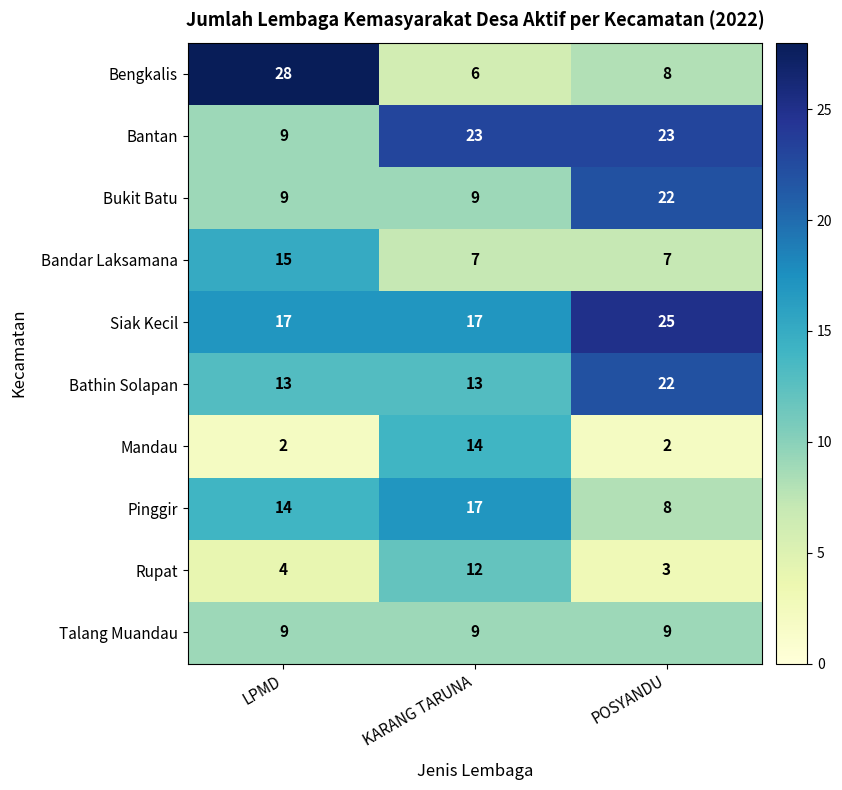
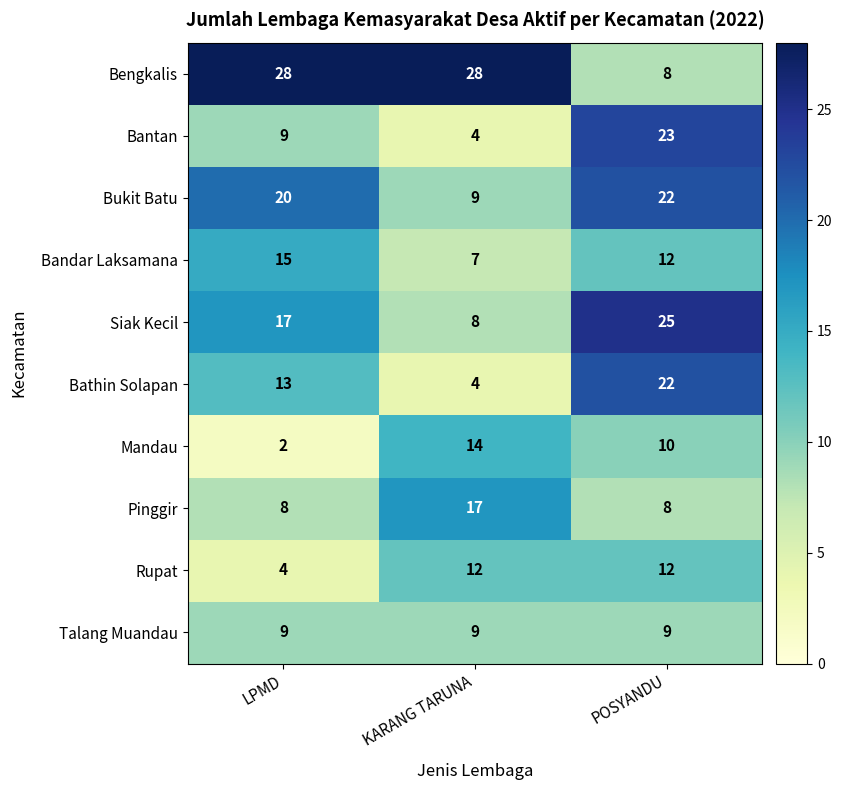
  {
    "Bengkalis": {
      "LPMD": 28,
-     "KARANG TARUNA": 6,
+     "KARANG TARUNA": 28,
      "POSYANDU": 8
    },
    "Bantan": {
      "LPMD": 9,
-     "KARANG TARUNA": 23,
+     "KARANG TARUNA": 4,
      "POSYANDU": 23
    },
    "Bukit Batu": {
-     "LPMD": 9,
+     "LPMD": 20,
      "KARANG TARUNA": 9,
      "POSYANDU": 22
    },
    "Bandar Laksamana": {
      "LPMD": 15,
      "KARANG TARUNA": 7,
-     "POSYANDU": 7
+     "POSYANDU": 12
    },
    "Siak Kecil": {
      "LPMD": 17,
-     "KARANG TARUNA": 17,
+     "KARANG TARUNA": 8,
      "POSYANDU": 25
    },
    "Bathin Solapan": {
      "LPMD": 13,
-     "KARANG TARUNA": 13,
+     "KARANG TARUNA": 4,
      "POSYANDU": 22
    },
    "Mandau": {
      "LPMD": 2,
      "KARANG TARUNA": 14,
-     "POSYANDU": 2
+     "POSYANDU": 10
    },
    "Pinggir": {
-     "LPMD": 14,
+     "LPMD": 8,
      "KARANG TARUNA": 17,
      "POSYANDU": 8
    },
    "Rupat": {
      "LPMD": 4,
      "KARANG TARUNA": 12,
-     "POSYANDU": 3
+     "POSYANDU": 12
    },
    "Talang Muandau": {
      "LPMD": 9,
      "KARANG TARUNA": 9,
      "POSYANDU": 9
    }
  }
